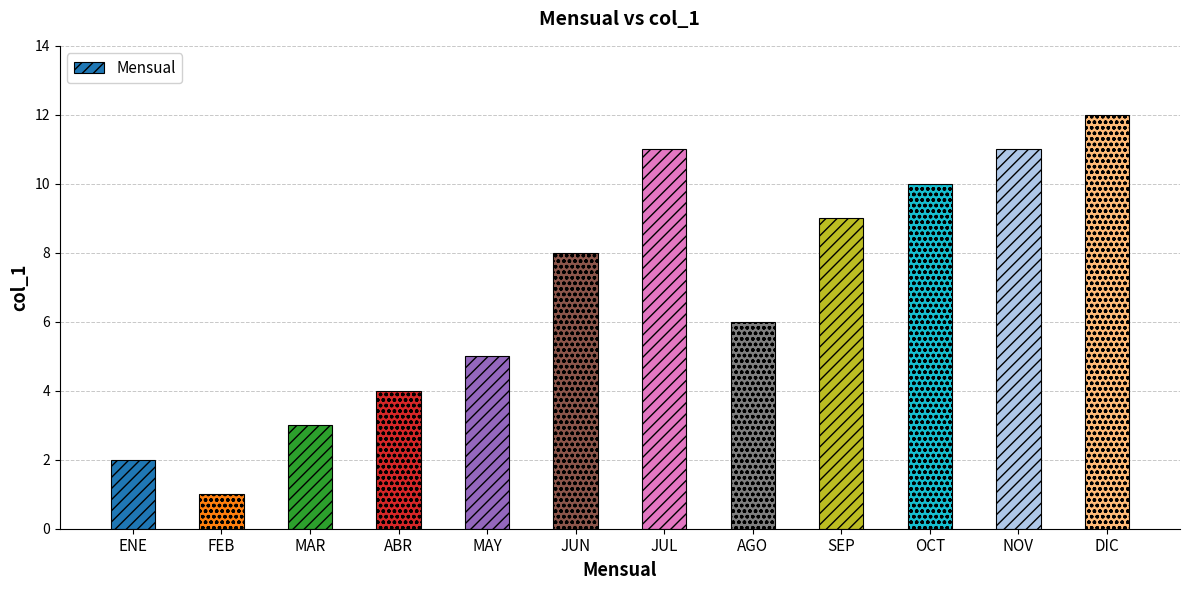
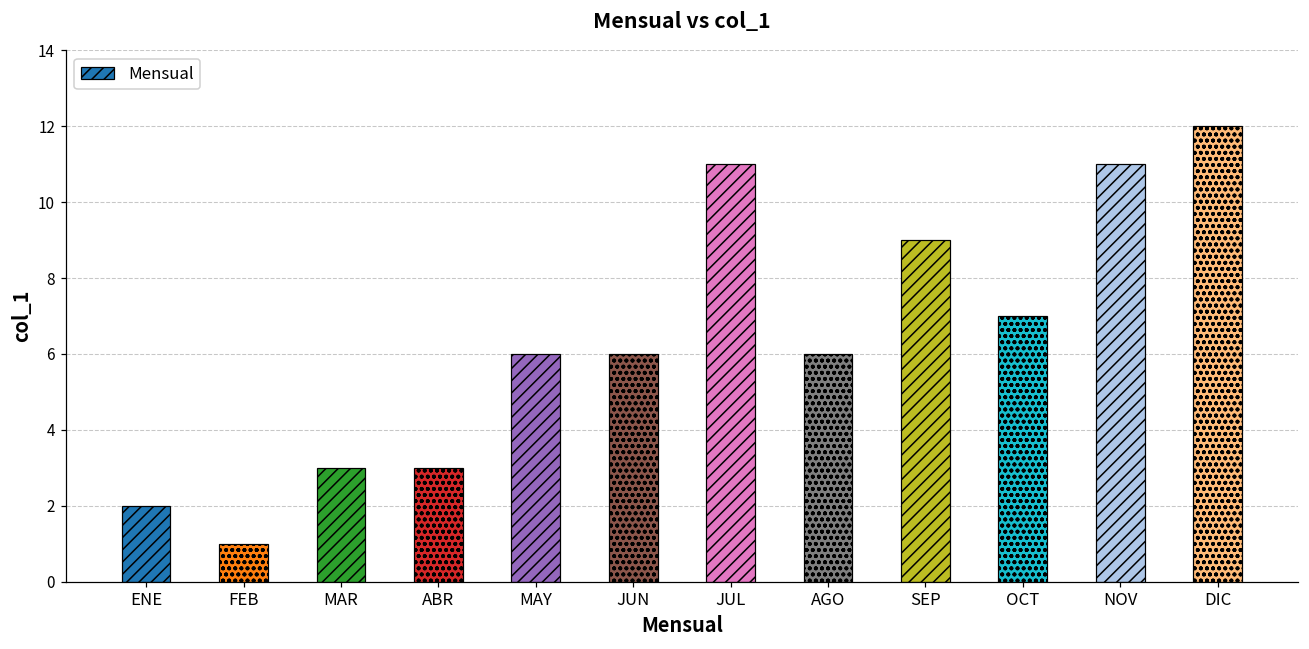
  {
    "ENE": 2,
    "FEB": 1,
    "MAR": 3,
-   "ABR": 4,
-   "MAY": 5,
-   "JUN": 8,
+   "ABR": 3,
+   "MAY": 6,
+   "JUN": 6,
    "JUL": 11,
    "AGO": 6,
    "SEP": 9,
-   "OCT": 10,
+   "OCT": 7,
    "NOV": 11,
    "DIC": 12
  }
